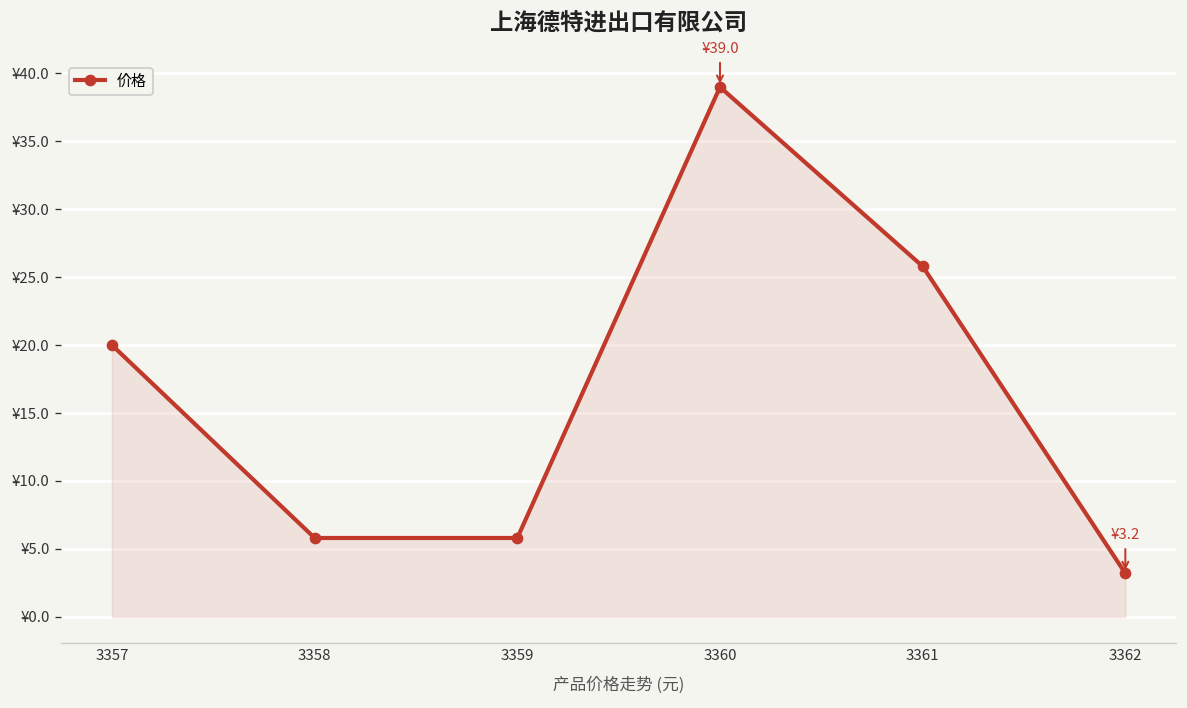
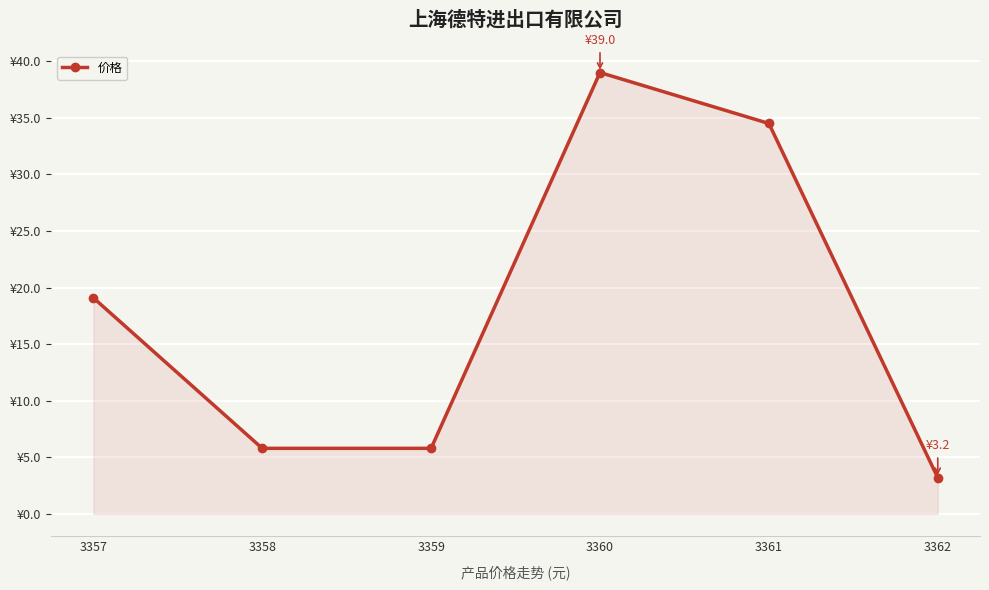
  {
-   "3357": "¥20.0",
+   "3357": "¥19.1",
    "3358": "¥5.8",
    "3359": "¥5.8",
-   "3361": "¥25.8"
+   "3361": "¥34.5"
  }
